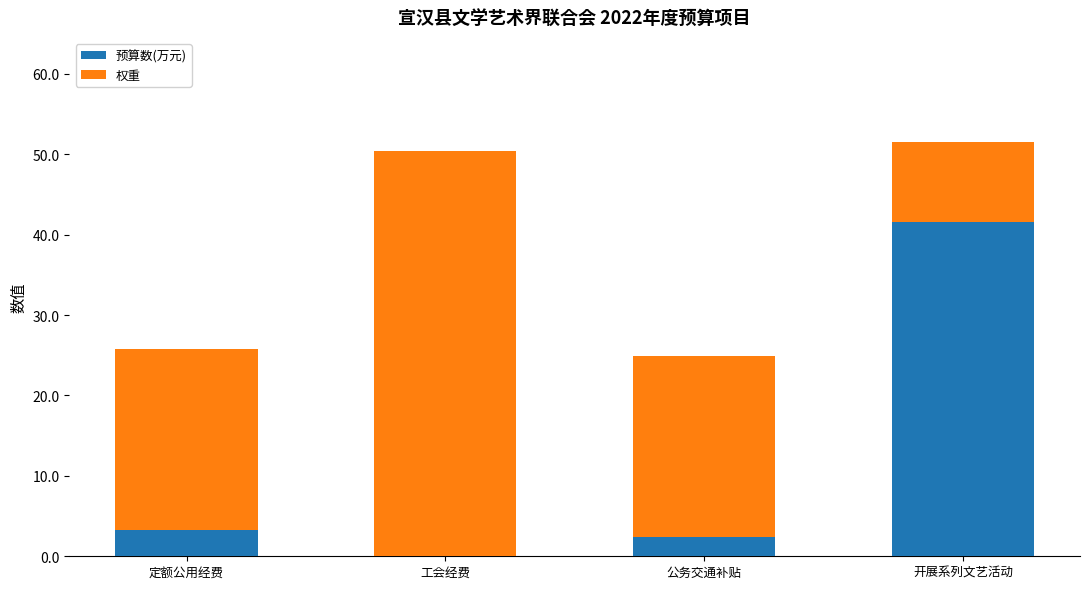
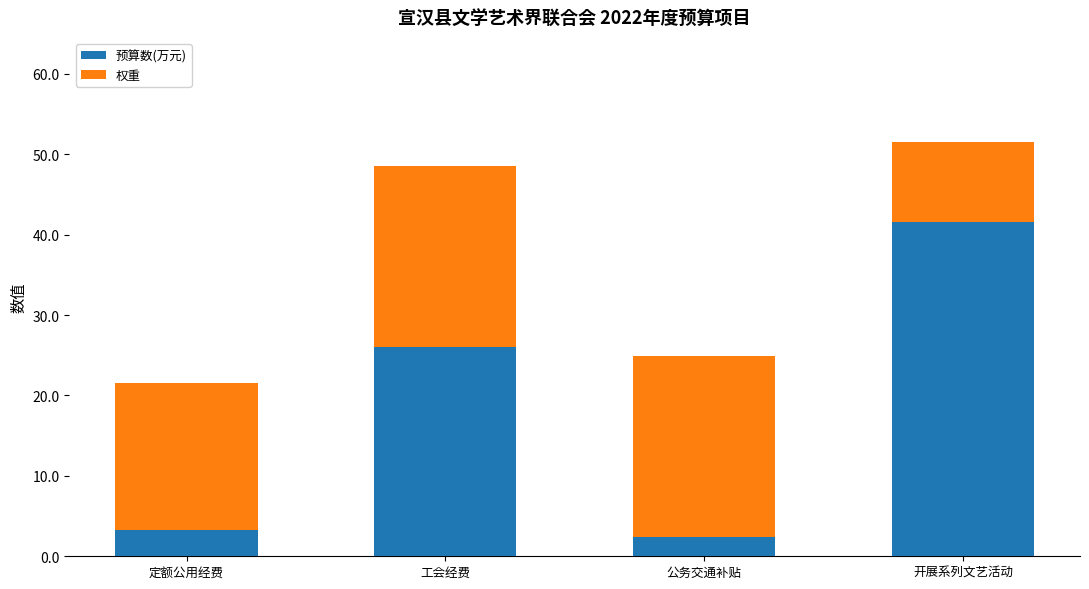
  {
    "预算数(万元)": {
      "定额公用经费": 3,
-     "工会经费": 0,
+     "工会经费": 26,
      "公务交通补贴": 2,
      "开展系列文艺活动": 42
    },
    "权重": {
-     "定额公用经费": 23,
-     "工会经费": 50,
+     "定额公用经费": 18,
+     "工会经费": 23,
      "公务交通补贴": 23,
      "开展系列文艺活动": 10
    }
  }
